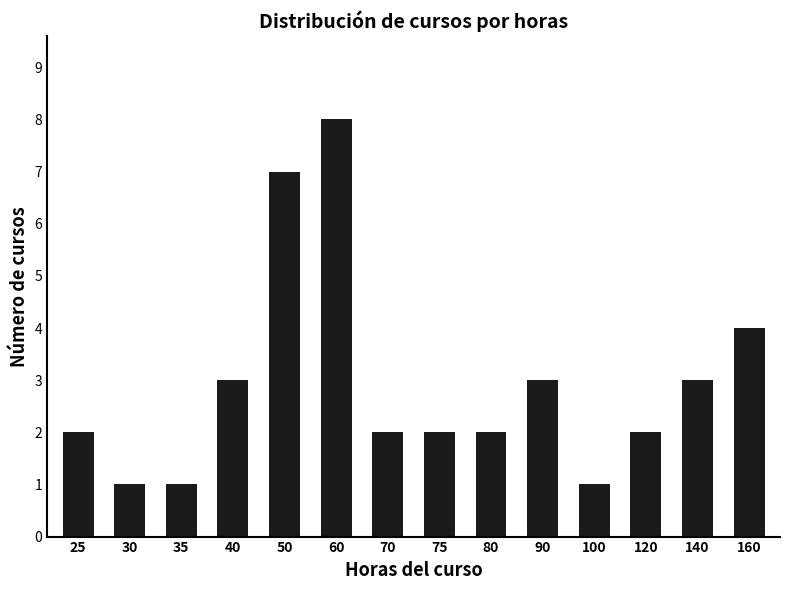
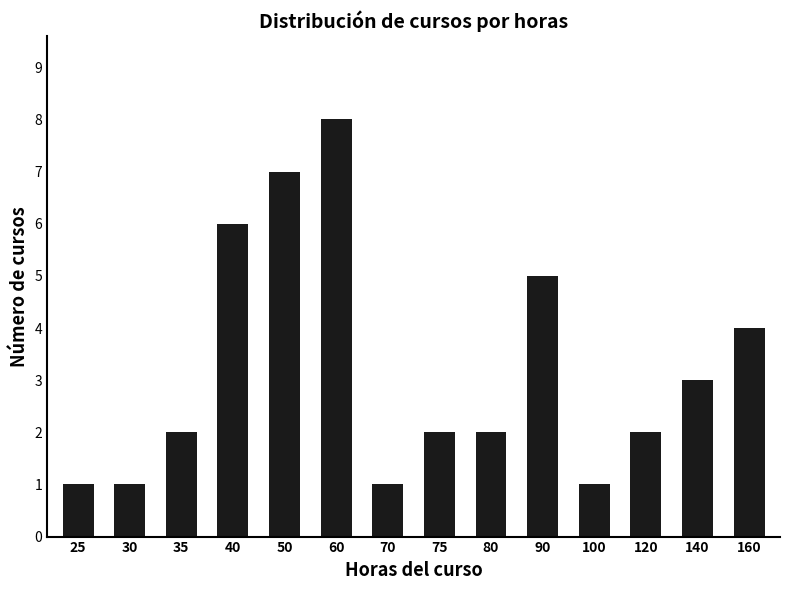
  {
-   "25": 2,
+   "25": 1,
    "30": 1,
-   "35": 1,
-   "40": 3,
+   "35": 2,
+   "40": 6,
    "50": 7,
    "60": 8,
-   "70": 2,
+   "70": 1,
    "75": 2,
    "80": 2,
-   "90": 3,
+   "90": 5,
    "100": 1,
    "120": 2,
    "140": 3,
    "160": 4
  }
